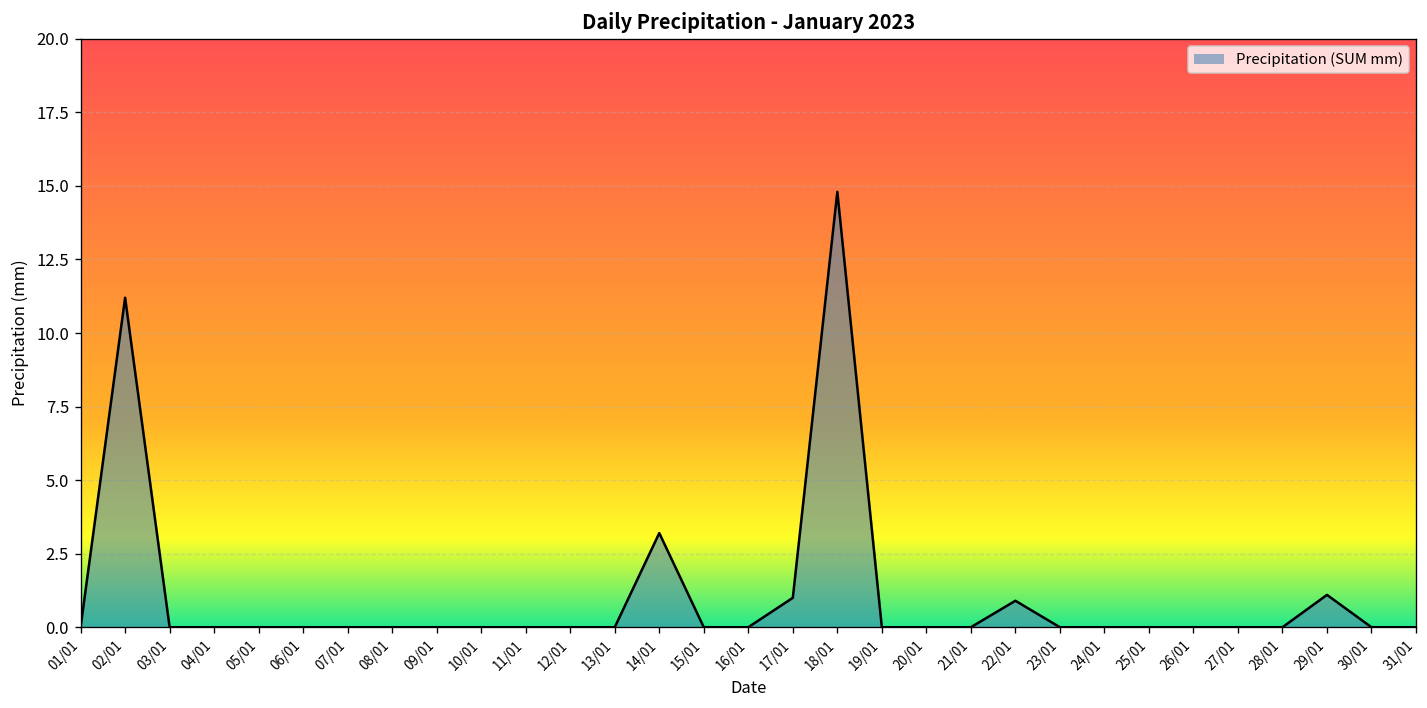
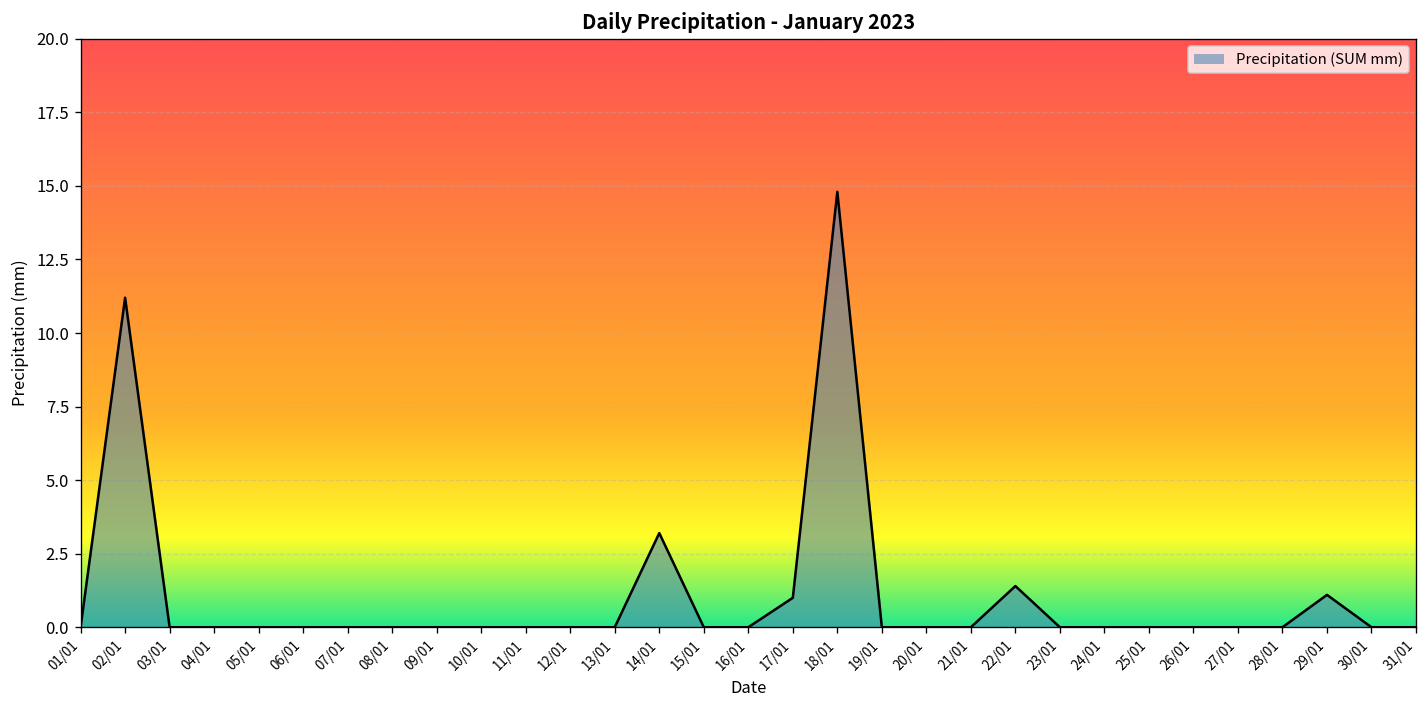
  {
    "01/01": 0.0,
    "02/01": 11.2,
    "03/01": 0.0,
    "04/01": 0.0,
    "05/01": 0.0,
    "06/01": 0.0,
    "07/01": 0.0,
    "08/01": 0.0,
    "09/01": 0.0,
    "10/01": 0.0,
    "11/01": 0.0,
    "12/01": 0.0,
    "13/01": 0.0,
    "14/01": 3.2,
    "15/01": 0.0,
    "16/01": 0.0,
    "17/01": 1.0,
    "18/01": 14.8,
    "19/01": 0.0,
    "20/01": 0.0,
    "21/01": 0.0,
-   "22/01": 0.9,
+   "22/01": 1.4,
    "23/01": 0.0,
    "24/01": 0.0,
    "25/01": 0.0,
    "26/01": 0.0,
    "27/01": 0.0,
    "28/01": 0.0,
    "29/01": 1.1,
    "30/01": 0.0,
    "31/01": 0.0
  }
